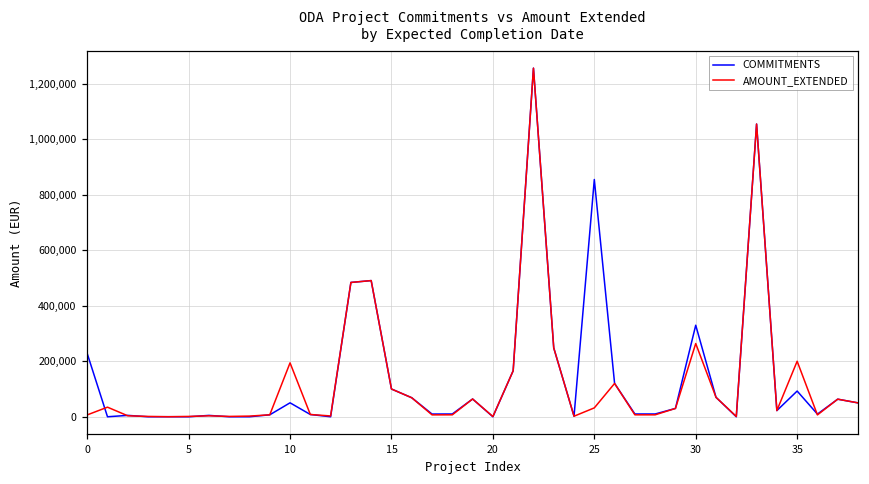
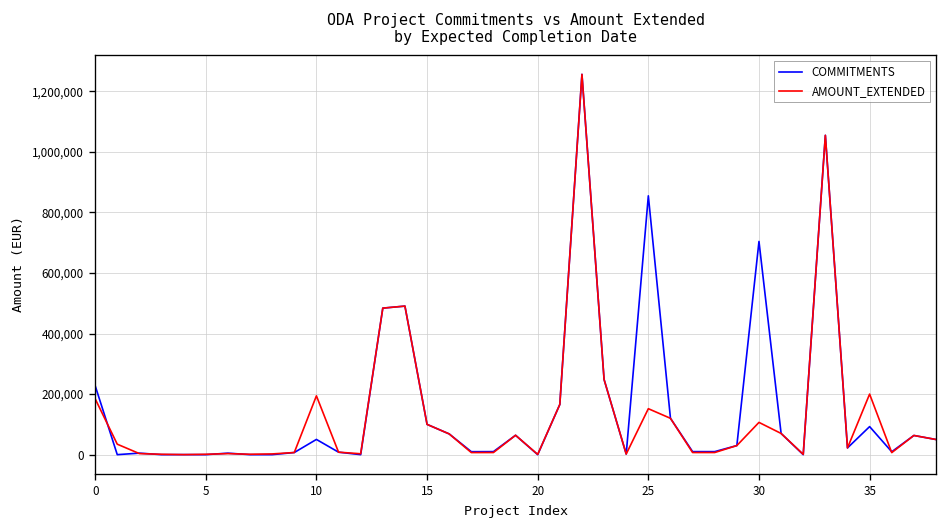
  {
    "COMMITMENTS": {
      "0": "230,000",
      "10": "50,000",
      "25": "850,000",
-     "30": "330,000",
+     "30": "700,000",
      "35": "90,000"
    },
    "AMOUNT_EXTENDED": {
-     "0": "10,000",
+     "0": "180,000",
      "10": "190,000",
-     "25": "30,000",
-     "30": "260,000",
+     "25": "150,000",
+     "30": "110,000",
      "35": "200,000"
    }
  }
